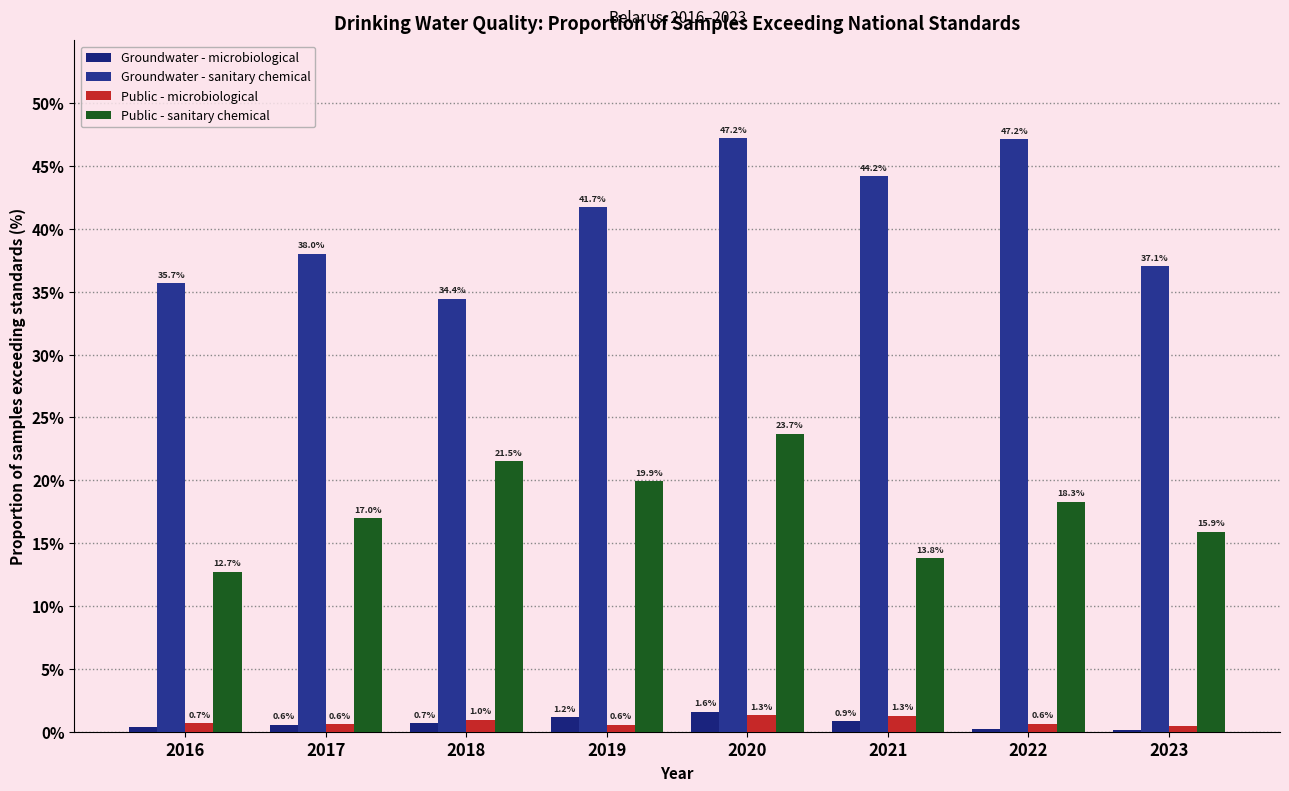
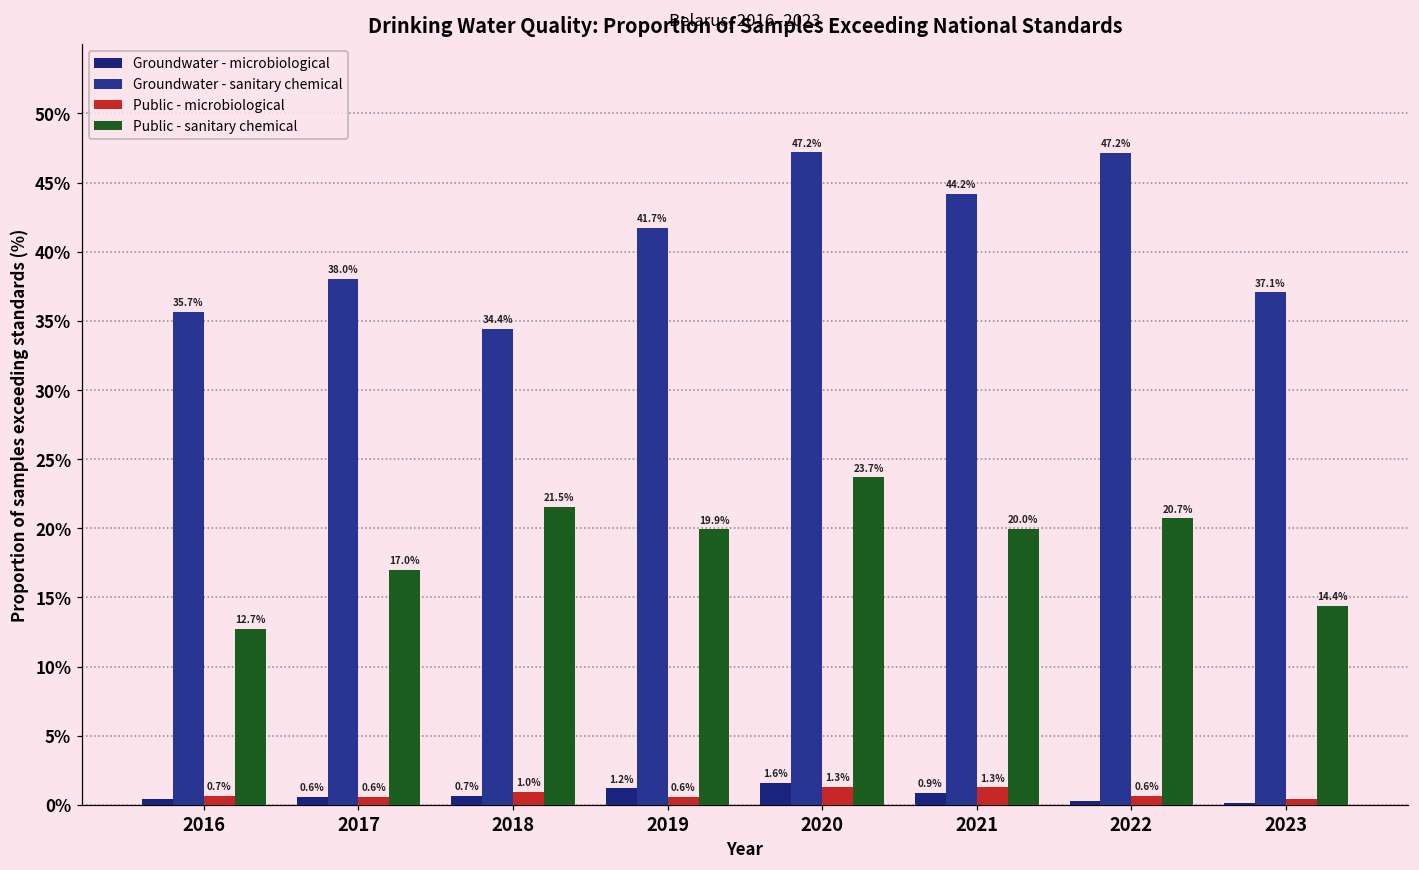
  {
    "Public - microbiological": {
      "2016": "0.7%",
      "2017": "0.6%",
      "2018": "1.0%",
      "2019": "0.6%",
      "2020": "1.3%",
      "2021": "1.3%",
      "2022": "0.6%"
    },
    "Public - sanitary chemical": {
      "2016": "12.7%",
      "2017": "17.0%",
      "2018": "21.5%",
      "2019": "19.9%",
      "2020": "23.7%",
-     "2021": "13.8%",
-     "2022": "18.3%",
-     "2023": "15.9%"
+     "2021": "20.0%",
+     "2022": "20.7%",
+     "2023": "14.4%"
    }
  }
